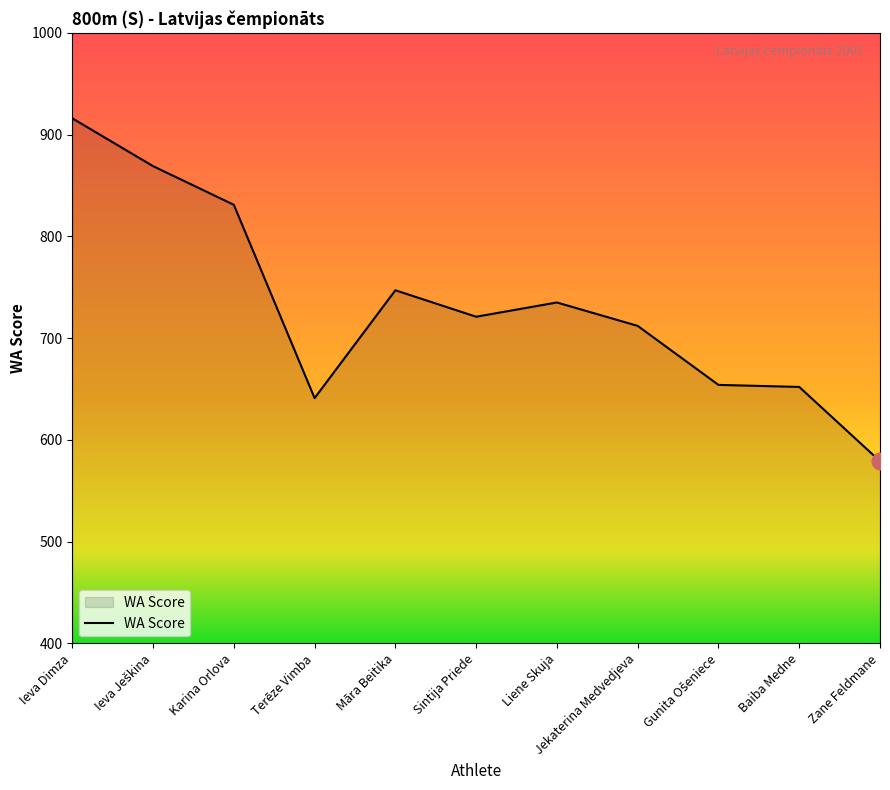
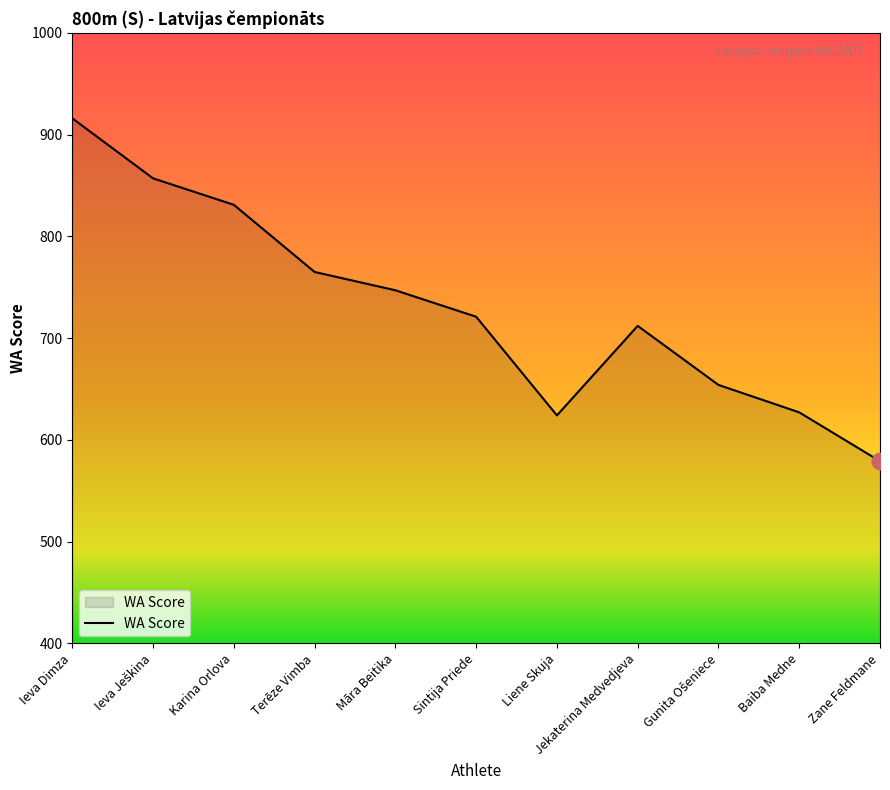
  {
    "WA Score": {
      "Ieva Dimza": 916,
-     "Ieva Ješkina": 869,
+     "Ieva Ješkina": 857,
      "Karina Orlova": 831,
-     "Terēze Vimba": 641,
+     "Terēze Vimba": 765,
      "Māra Beitika": 747,
      "Sintija Priede": 721,
-     "Liene Skuja": 735,
+     "Liene Skuja": 624,
      "Jekaterina Medvedjeva": 712,
      "Gunita Ošeniece": 654,
-     "Baiba Medne": 652
+     "Baiba Medne": 627
    }
  }
